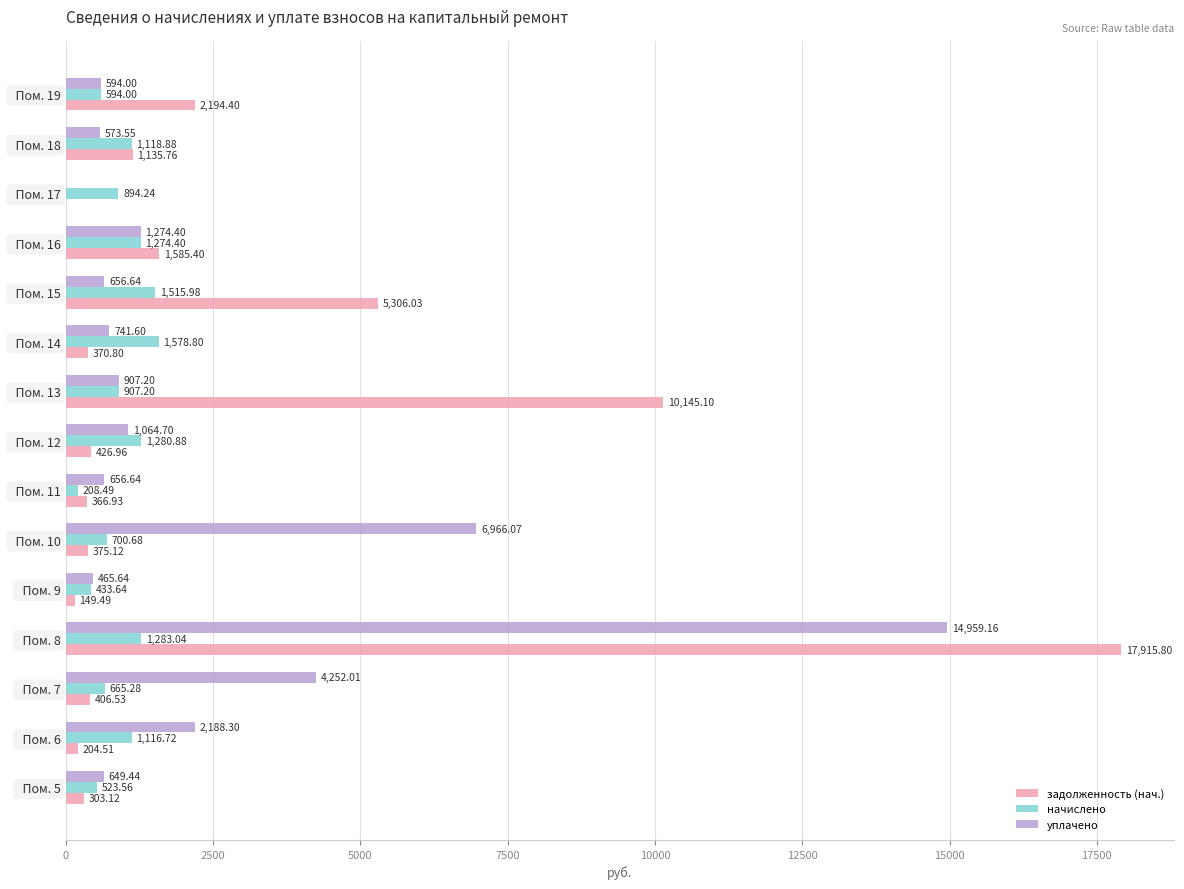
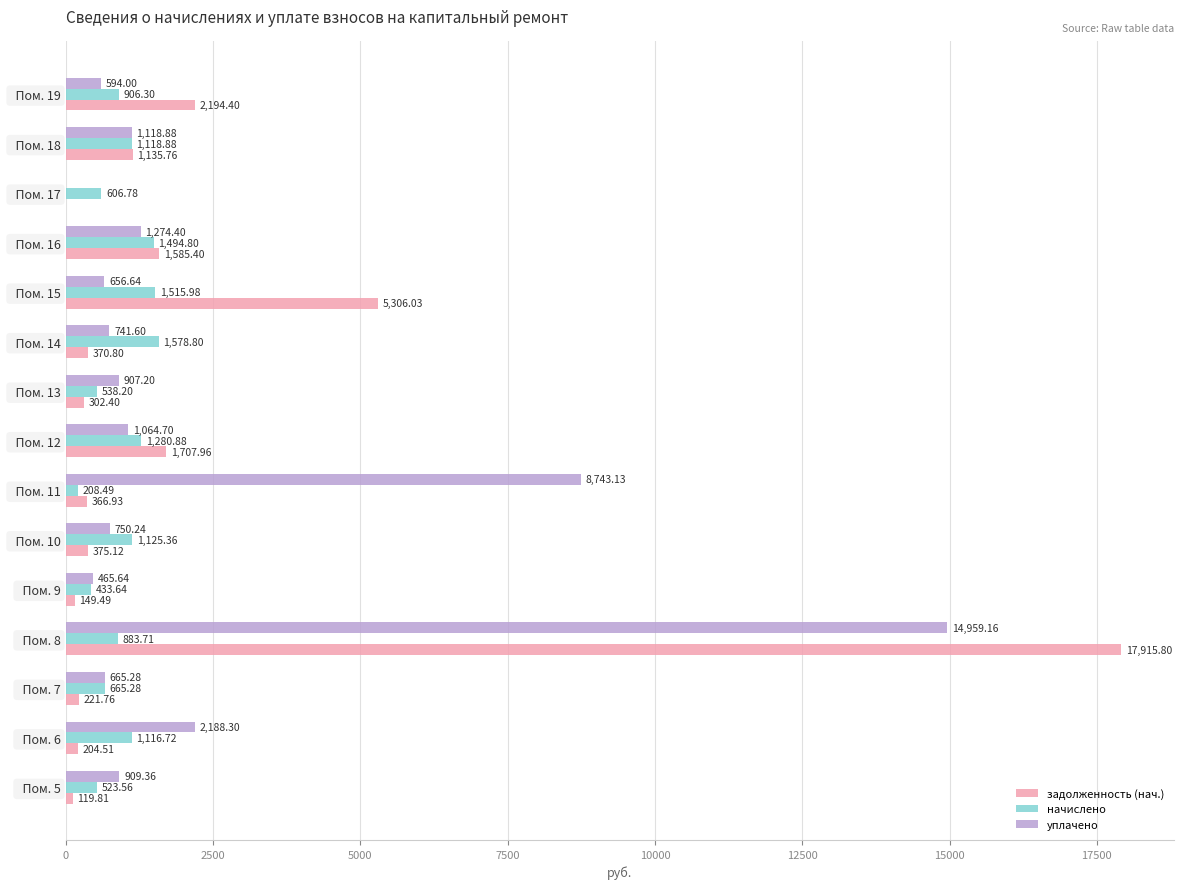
  {
    "задолженность (нач.)": {
      "Пом. 19": "2,194.40",
      "Пом. 18": "1,135.76",
      "Пом. 16": "1,585.40",
      "Пом. 15": "5,306.03",
      "Пом. 14": "370.80",
-     "Пом. 13": "10,145.10",
-     "Пом. 12": "426.96",
+     "Пом. 13": "302.40",
+     "Пом. 12": "1,707.96",
      "Пом. 11": "366.93",
      "Пом. 10": "375.12",
      "Пом. 9": "149.49",
      "Пом. 8": "17,915.80",
-     "Пом. 7": "406.53",
+     "Пом. 7": "221.76",
      "Пом. 6": "204.51",
-     "Пом. 5": "303.12"
+     "Пом. 5": "119.81"
    },
    "начислено": {
-     "Пом. 19": "594.00",
+     "Пом. 19": "906.30",
      "Пом. 18": "1,118.88",
-     "Пом. 17": "894.24",
-     "Пом. 16": "1,274.40",
+     "Пом. 17": "606.78",
+     "Пом. 16": "1,494.80",
      "Пом. 15": "1,515.98",
      "Пом. 14": "1,578.80",
-     "Пом. 13": "907.20",
+     "Пом. 13": "538.20",
      "Пом. 12": "1,280.88",
      "Пом. 11": "208.49",
-     "Пом. 10": "700.68",
+     "Пом. 10": "1,125.36",
      "Пом. 9": "433.64",
-     "Пом. 8": "1,283.04",
+     "Пом. 8": "883.71",
      "Пом. 7": "665.28",
      "Пом. 6": "1,116.72",
      "Пом. 5": "523.56"
    },
    "уплачено": {
      "Пом. 19": "594.00",
-     "Пом. 18": "573.55",
+     "Пом. 18": "1,118.88",
      "Пом. 16": "1,274.40",
      "Пом. 15": "656.64",
      "Пом. 14": "741.60",
      "Пом. 13": "907.20",
      "Пом. 12": "1,064.70",
-     "Пом. 11": "656.64",
-     "Пом. 10": "6,966.07",
+     "Пом. 11": "8,743.13",
+     "Пом. 10": "750.24",
      "Пом. 9": "465.64",
      "Пом. 8": "14,959.16",
-     "Пом. 7": "4,252.01",
+     "Пом. 7": "665.28",
      "Пом. 6": "2,188.30",
-     "Пом. 5": "649.44"
+     "Пом. 5": "909.36"
    }
  }
